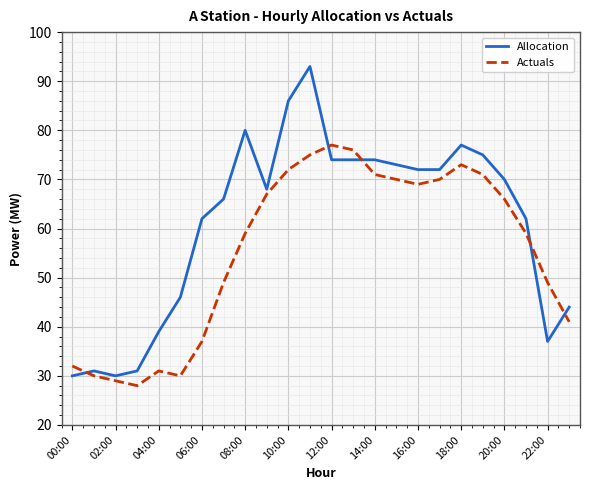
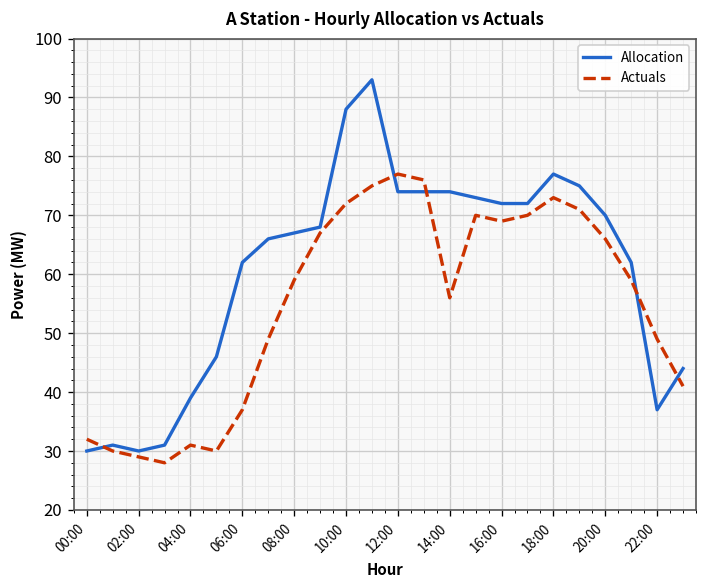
  {
    "Allocation": {
      "00:00": 30,
      "02:00": 30,
      "04:00": 39,
      "06:00": 62,
-     "08:00": 80,
-     "10:00": 86,
+     "08:00": 67,
+     "10:00": 88,
      "12:00": 74,
      "14:00": 74,
      "16:00": 72,
      "18:00": 77,
      "20:00": 70,
      "22:00": 37
    },
    "Actuals": {
      "00:00": 32,
      "02:00": 29,
      "04:00": 31,
      "06:00": 37,
      "08:00": 59,
      "10:00": 72,
      "12:00": 77,
-     "14:00": 71,
+     "14:00": 56,
      "16:00": 69,
      "18:00": 73,
      "20:00": 66,
      "22:00": 49
    }
  }
